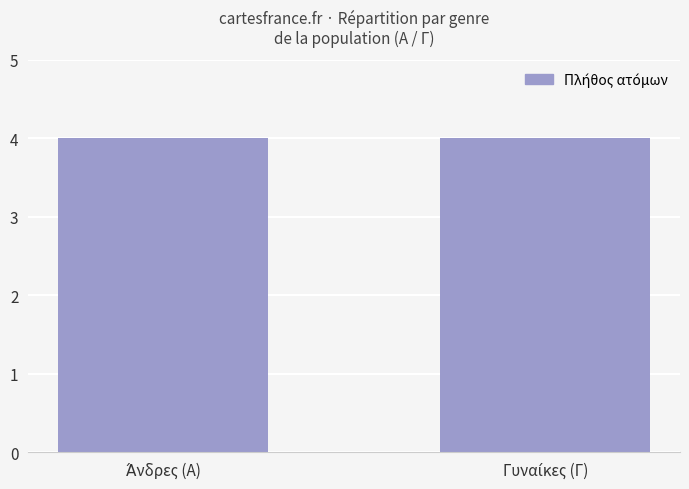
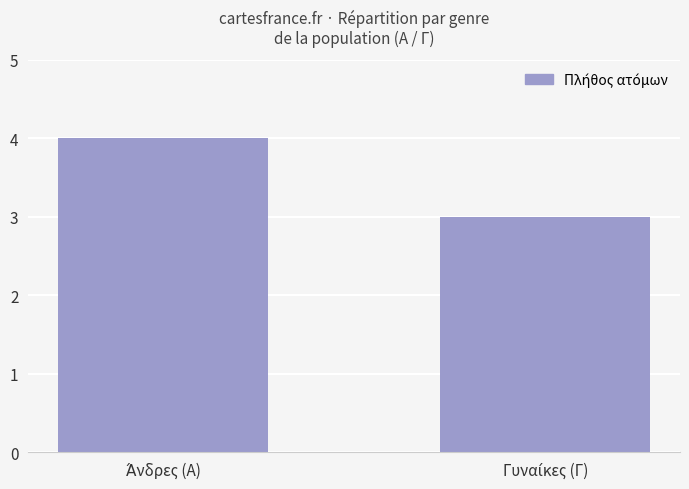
  {
    "Άνδρες (Α)": 4,
-   "Γυναίκες (Γ)": 4
+   "Γυναίκες (Γ)": 3
  }
